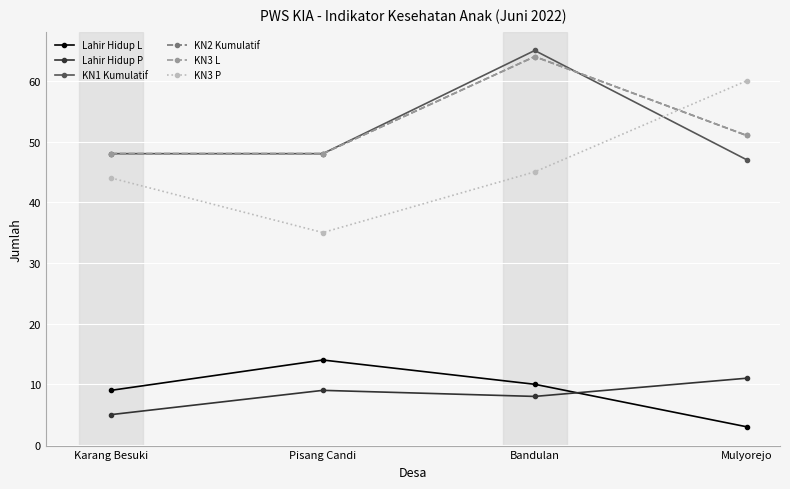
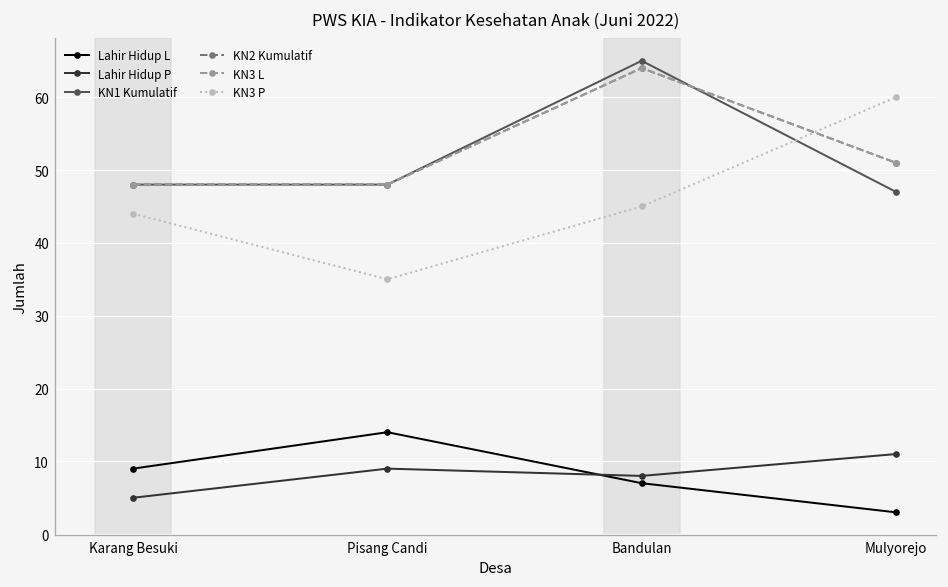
  {
    "Lahir Hidup L": {
      "Karang Besuki": 9,
      "Pisang Candi": 14,
-     "Bandulan": 10,
+     "Bandulan": 7,
      "Mulyorejo": 3
    }
  }
